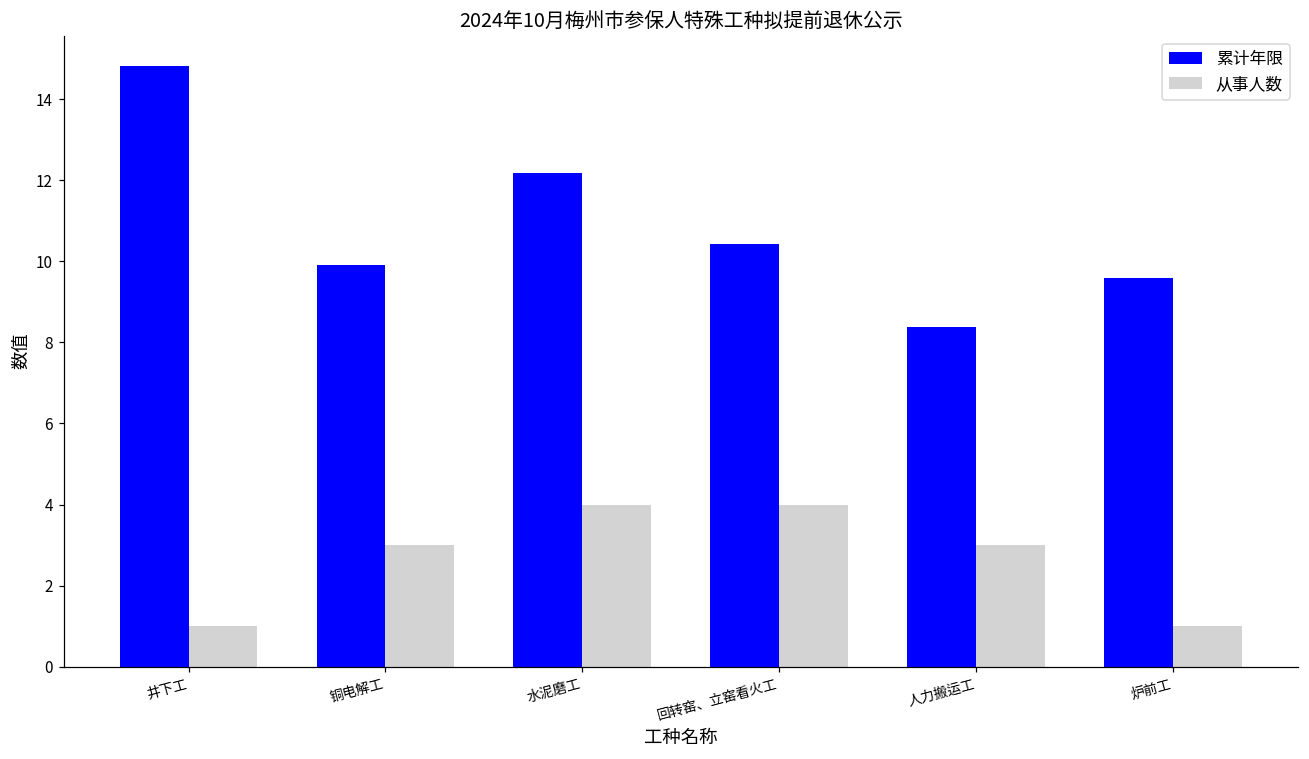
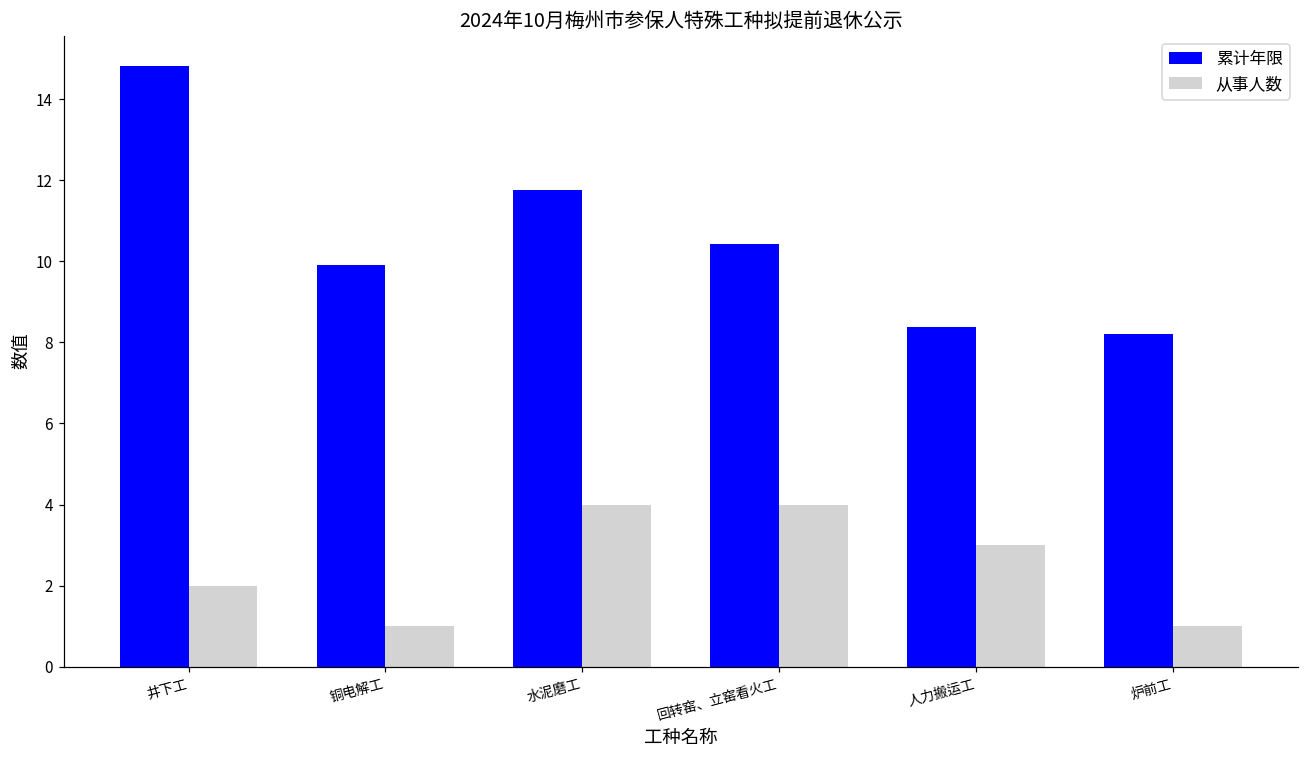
  {
    "累计年限": {
      "井下工": 14.8,
      "铜电解工": 9.9,
-     "水泥磨工": 12.2,
+     "水泥磨工": 11.8,
      "回转窑、立窑看火工": 10.4,
      "人力搬运工": 8.4,
-     "炉前工": 9.6
+     "炉前工": 8.2
    },
    "从事人数": {
-     "井下工": 1,
-     "铜电解工": 3,
+     "井下工": 2,
+     "铜电解工": 1,
      "水泥磨工": 4,
      "回转窑、立窑看火工": 4,
      "人力搬运工": 3,
      "炉前工": 1
    }
  }
